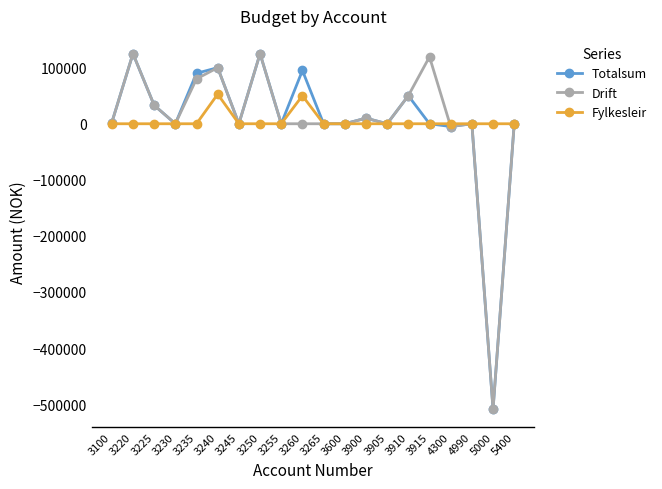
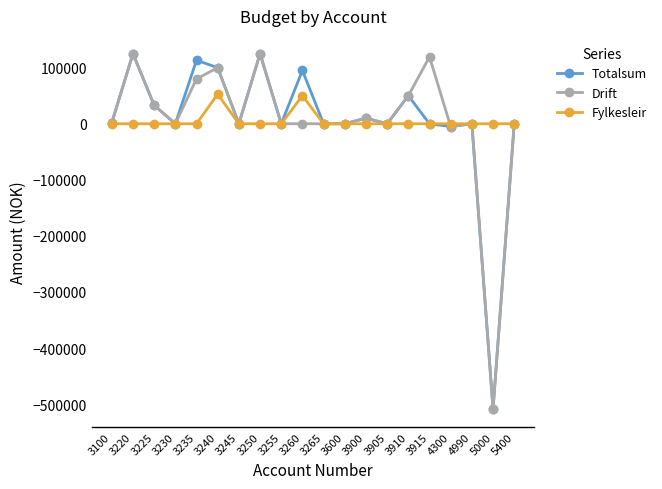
  {
    "Totalsum": {
-     "3235": 90000,
+     "3235": 110000,
      "3260": 100000
    },
    "Drift": {
      "3235": 80000,
      "3260": 0,
      "3915": 120000
    },
    "Fylkesleir": {
      "3220": 0,
      "3225": 0,
      "3235": 0,
      "3240": 50000,
      "3250": 0,
      "3260": 50000,
      "3900": 0,
      "3910": 0,
      "4300": 0,
      "5000": 0
    }
  }
